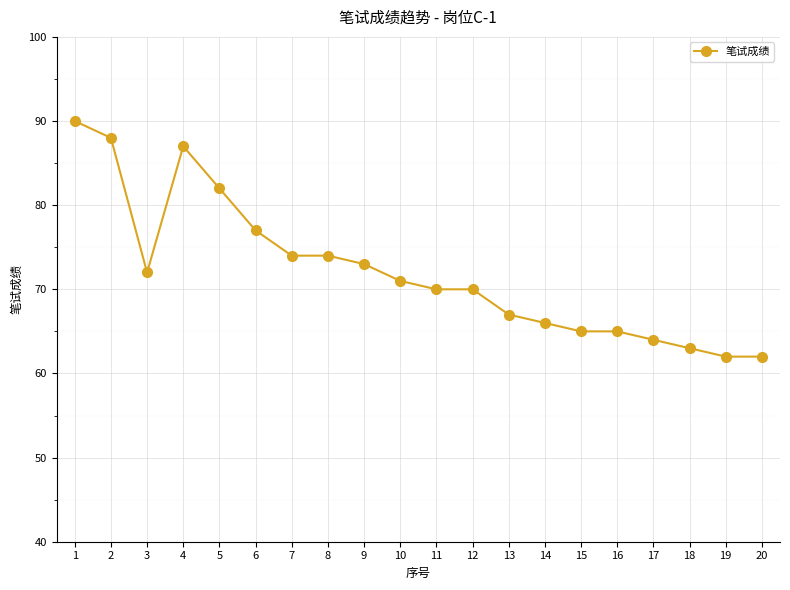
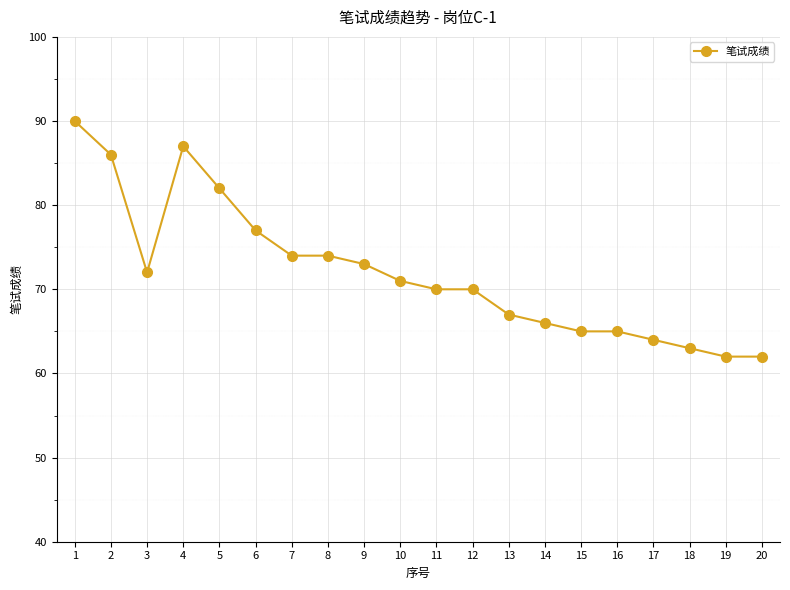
  {
    "1": 90,
-   "2": 88,
+   "2": 86,
    "3": 72,
    "4": 87,
    "5": 82,
    "6": 77,
    "7": 74,
    "8": 74,
    "9": 73,
    "10": 71,
    "11": 70,
    "12": 70,
    "13": 67,
    "14": 66,
    "15": 65,
    "16": 65,
    "17": 64,
    "18": 63,
    "19": 62,
    "20": 62
  }
